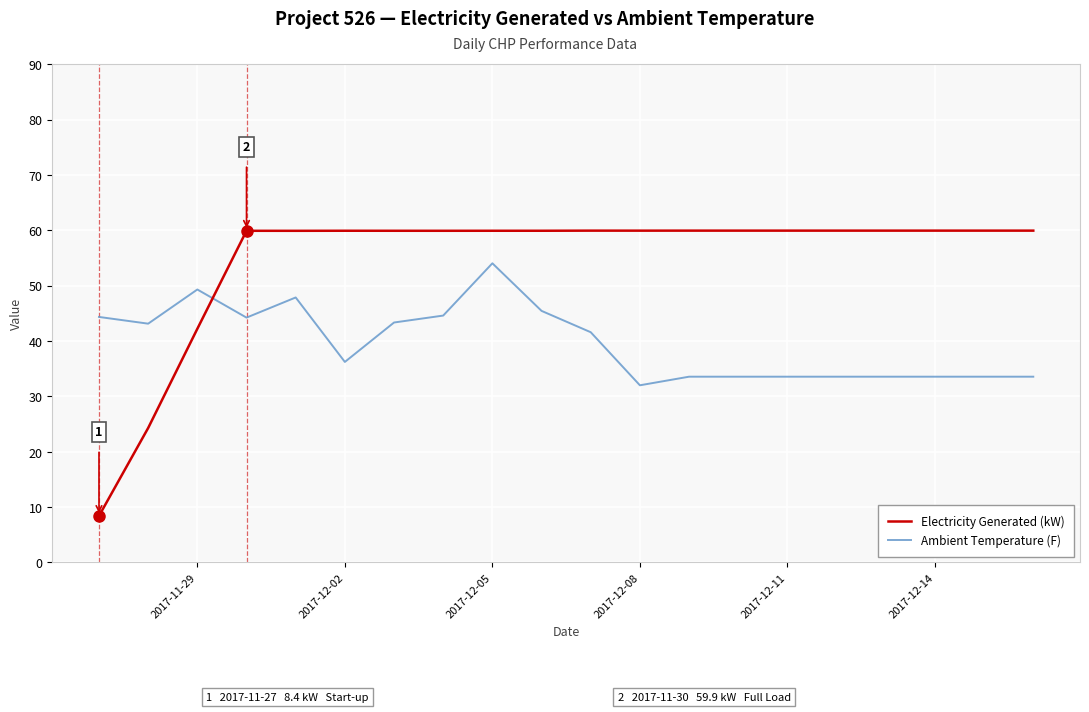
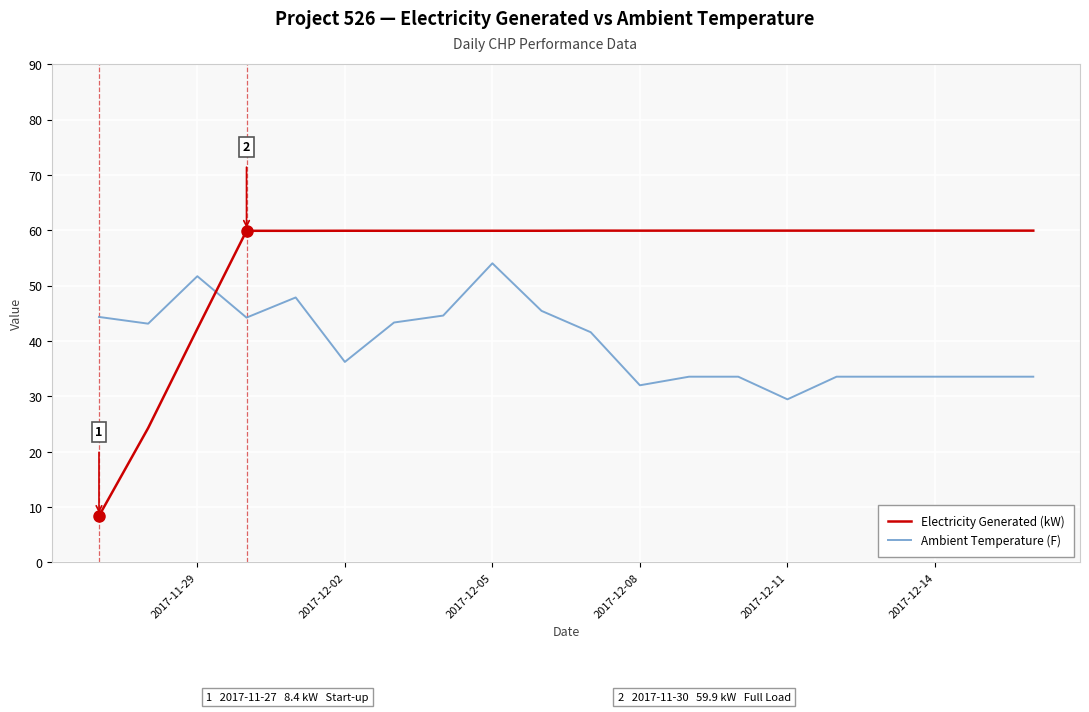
  {
    "Ambient Temperature (F)": {
-     "2017-11-29": 49,
+     "2017-11-29": 52,
      "2017-12-02": 36,
      "2017-12-05": 54,
      "2017-12-08": 32,
-     "2017-12-11": 34,
+     "2017-12-11": 29,
      "2017-12-14": 34
    }
  }
